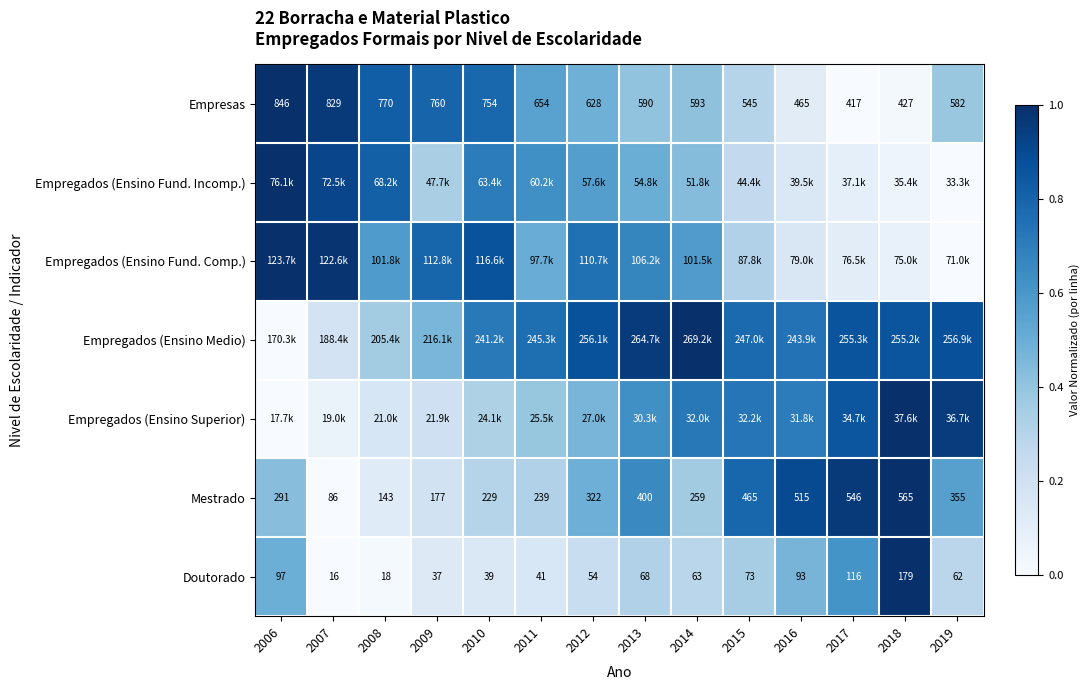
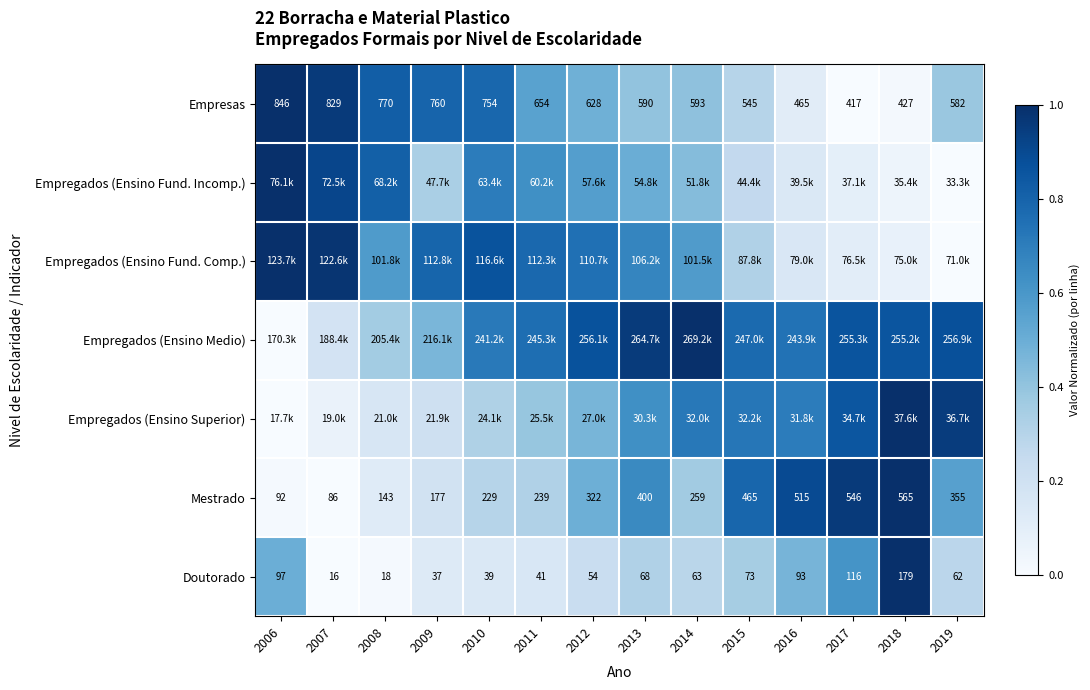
  {
    "Empresas": {
      "2006": "846",
      "2007": "829",
      "2008": "770",
      "2009": "760",
      "2010": "754",
      "2011": "654",
      "2012": "628",
      "2013": "590",
      "2014": "593",
      "2015": "545",
      "2016": "465",
      "2017": "417",
      "2018": "427",
      "2019": "582"
    },
    "Empregados (Ensino Fund. Incomp.)": {
      "2006": "76.1k",
      "2007": "72.5k",
      "2008": "68.2k",
      "2009": "47.7k",
      "2010": "63.4k",
      "2011": "60.2k",
      "2012": "57.6k",
      "2013": "54.8k",
      "2014": "51.8k",
      "2015": "44.4k",
      "2016": "39.5k",
      "2017": "37.1k",
      "2018": "35.4k",
      "2019": "33.3k"
    },
    "Empregados (Ensino Fund. Comp.)": {
      "2006": "123.7k",
      "2007": "122.6k",
      "2008": "101.8k",
      "2009": "112.8k",
      "2010": "116.6k",
-     "2011": "97.7k",
+     "2011": "112.3k",
      "2012": "110.7k",
      "2013": "106.2k",
      "2014": "101.5k",
      "2015": "87.8k",
      "2016": "79.0k",
      "2017": "76.5k",
      "2018": "75.0k",
      "2019": "71.0k"
    },
    "Empregados (Ensino Medio)": {
      "2006": "170.3k",
      "2007": "188.4k",
      "2008": "205.4k",
      "2009": "216.1k",
      "2010": "241.2k",
      "2011": "245.3k",
      "2012": "256.1k",
      "2013": "264.7k",
      "2014": "269.2k",
      "2015": "247.0k",
      "2016": "243.9k",
      "2017": "255.3k",
      "2018": "255.2k",
      "2019": "256.9k"
    },
    "Empregados (Ensino Superior)": {
      "2006": "17.7k",
      "2007": "19.0k",
      "2008": "21.0k",
      "2009": "21.9k",
      "2010": "24.1k",
      "2011": "25.5k",
      "2012": "27.0k",
      "2013": "30.3k",
      "2014": "32.0k",
      "2015": "32.2k",
      "2016": "31.8k",
      "2017": "34.7k",
      "2018": "37.6k",
      "2019": "36.7k"
    },
    "Mestrado": {
-     "2006": "291",
+     "2006": "92",
      "2007": "86",
      "2008": "143",
      "2009": "177",
      "2010": "229",
      "2011": "239",
      "2012": "322",
      "2013": "400",
      "2014": "259",
      "2015": "465",
      "2016": "515",
      "2017": "546",
      "2018": "565",
      "2019": "355"
    },
    "Doutorado": {
      "2006": "97",
      "2007": "16",
      "2008": "18",
      "2009": "37",
      "2010": "39",
      "2011": "41",
      "2012": "54",
      "2013": "68",
      "2014": "63",
      "2015": "73",
      "2016": "93",
      "2017": "116",
      "2018": "179",
      "2019": "62"
    }
  }
